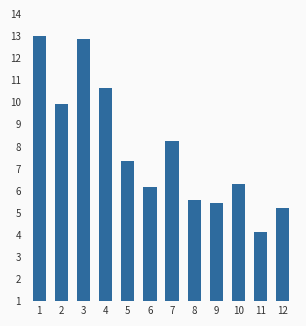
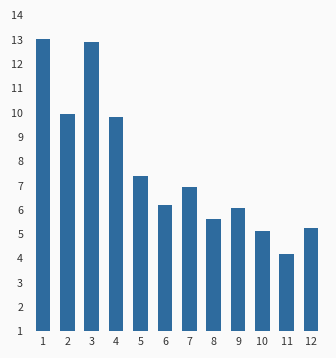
  {
    "1": 13.0,
    "2": 9.9,
    "3": 12.9,
-   "4": 10.7,
+   "4": 9.8,
    "5": 7.4,
    "6": 6.2,
-   "7": 8.3,
+   "7": 6.9,
    "8": 5.6,
-   "9": 5.4,
-   "10": 6.3,
+   "9": 6.0,
+   "10": 5.1,
    "11": 4.2,
    "12": 5.2
  }
